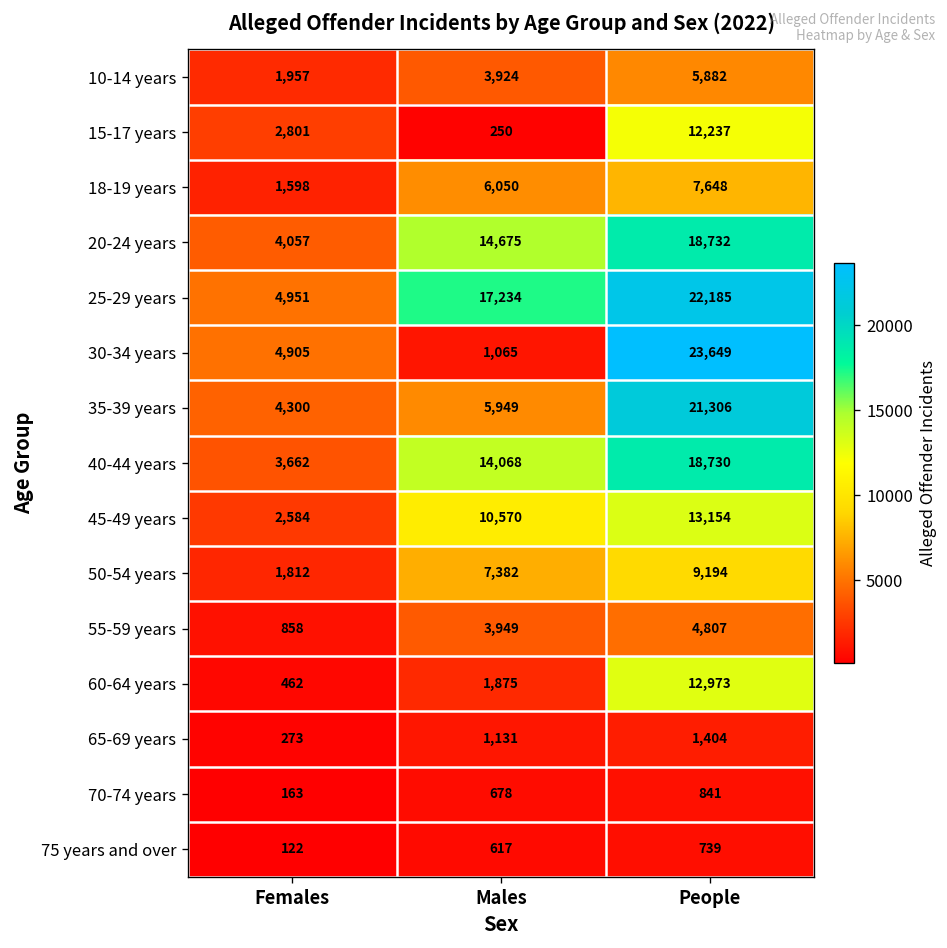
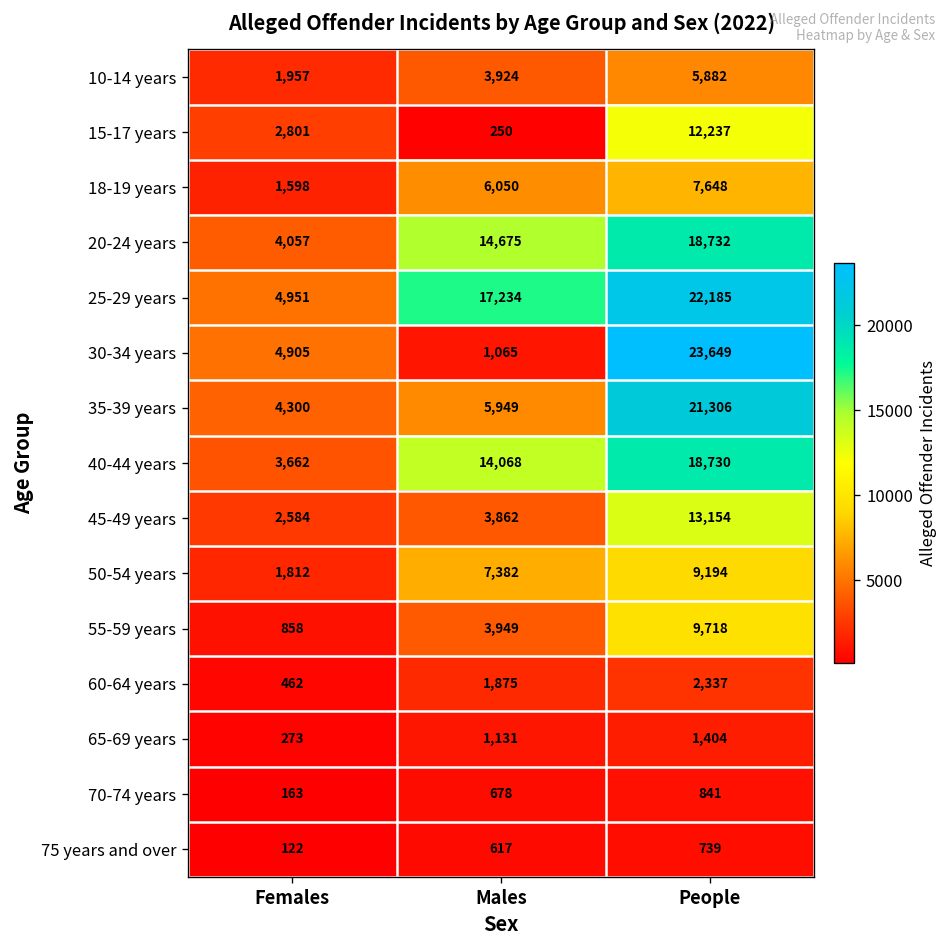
  {
    "10-14 years": {
      "Females": "1,957",
      "Males": "3,924",
      "People": "5,882"
    },
    "15-17 years": {
      "Females": "2,801",
      "Males": "250",
      "People": "12,237"
    },
    "18-19 years": {
      "Females": "1,598",
      "Males": "6,050",
      "People": "7,648"
    },
    "20-24 years": {
      "Females": "4,057",
      "Males": "14,675",
      "People": "18,732"
    },
    "25-29 years": {
      "Females": "4,951",
      "Males": "17,234",
      "People": "22,185"
    },
    "30-34 years": {
      "Females": "4,905",
      "Males": "1,065",
      "People": "23,649"
    },
    "35-39 years": {
      "Females": "4,300",
      "Males": "5,949",
      "People": "21,306"
    },
    "40-44 years": {
      "Females": "3,662",
      "Males": "14,068",
      "People": "18,730"
    },
    "45-49 years": {
      "Females": "2,584",
-     "Males": "10,570",
+     "Males": "3,862",
      "People": "13,154"
    },
    "50-54 years": {
      "Females": "1,812",
      "Males": "7,382",
      "People": "9,194"
    },
    "55-59 years": {
      "Females": "858",
      "Males": "3,949",
-     "People": "4,807"
+     "People": "9,718"
    },
    "60-64 years": {
      "Females": "462",
      "Males": "1,875",
-     "People": "12,973"
+     "People": "2,337"
    },
    "65-69 years": {
      "Females": "273",
      "Males": "1,131",
      "People": "1,404"
    },
    "70-74 years": {
      "Females": "163",
      "Males": "678",
      "People": "841"
    },
    "75 years and over": {
      "Females": "122",
      "Males": "617",
      "People": "739"
    }
  }
